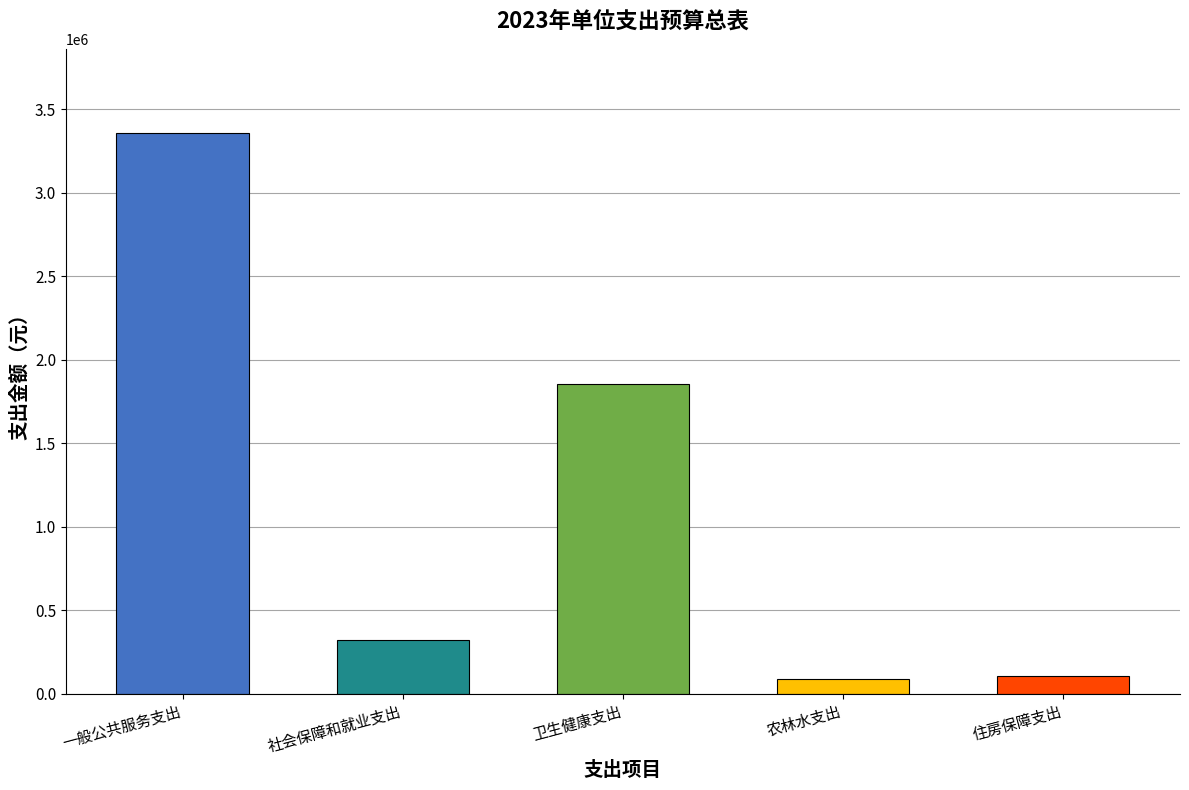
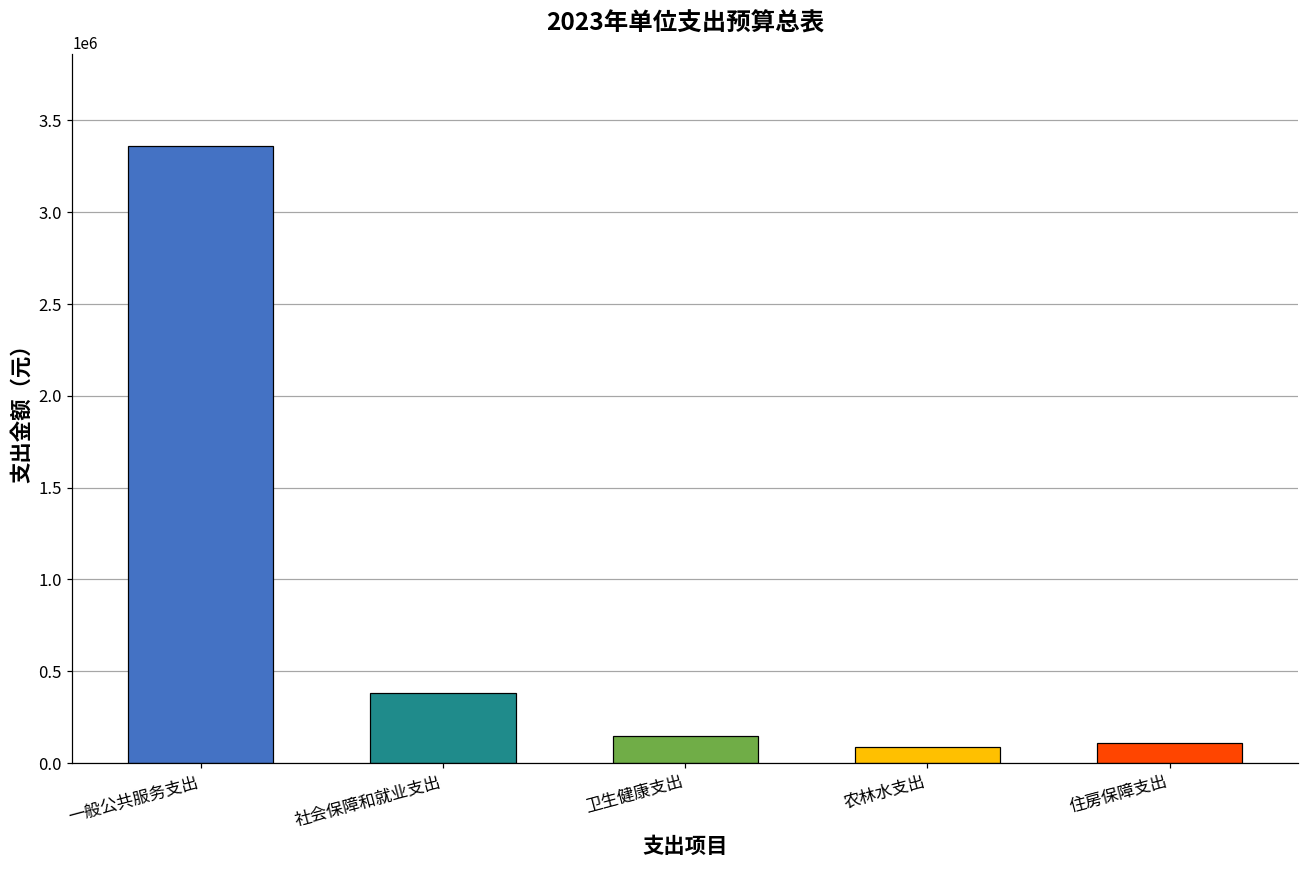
  {
    "一般公共服务支出": 3360000,
-   "社会保障和就业支出": 320000,
-   "卫生健康支出": 1850000,
+   "社会保障和就业支出": 380000,
+   "卫生健康支出": 150000,
    "农林水支出": 90000,
    "住房保障支出": 110000
  }
